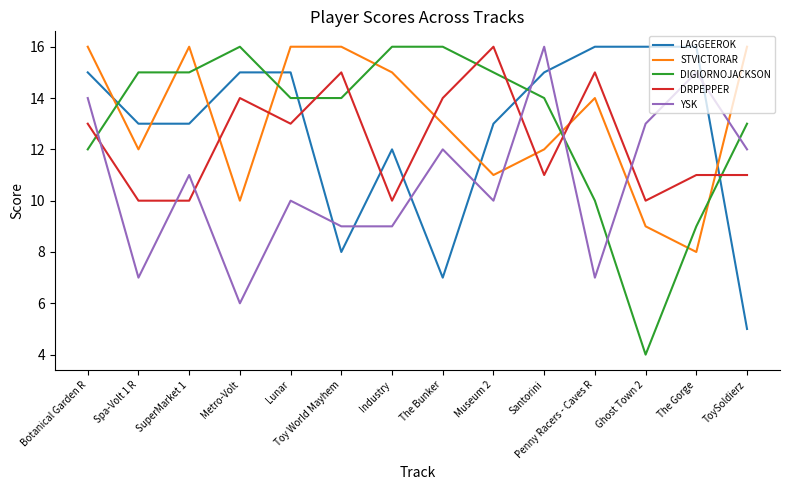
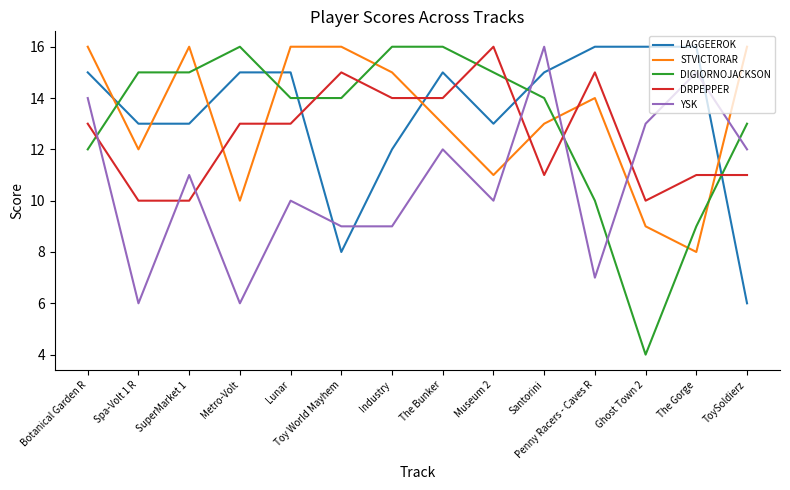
  {
    "LAGGEEROK": {
      "Botanical Garden R": 15,
      "Spa-Volt 1 R": 13,
      "SuperMarket 1": 13,
      "Metro-Volt": 15,
      "Lunar": 15,
      "Toy World Mayhem": 8,
      "Industry": 12,
-     "The Bunker": 7,
+     "The Bunker": 15,
      "Museum 2": 13,
      "Santorini": 15,
      "Penny Racers - Caves R": 16,
      "Ghost Town 2": 16,
-     "ToySoldierz": 5
+     "ToySoldierz": 6
    },
    "STVICTORAR": {
      "Botanical Garden R": 16,
      "Spa-Volt 1 R": 12,
      "SuperMarket 1": 16,
      "Metro-Volt": 10,
      "Lunar": 16,
      "Toy World Mayhem": 16,
      "Industry": 15,
      "The Bunker": 13,
      "Museum 2": 11,
-     "Santorini": 12,
+     "Santorini": 13,
      "Penny Racers - Caves R": 14,
      "Ghost Town 2": 9,
      "The Gorge": 8
    },
    "DIGIORNOJACKSON": {
      "Botanical Garden R": 12,
      "Spa-Volt 1 R": 15,
      "SuperMarket 1": 15,
      "Metro-Volt": 16,
      "Lunar": 14,
      "Toy World Mayhem": 14,
      "Industry": 16,
      "The Bunker": 16,
      "Museum 2": 15,
      "Santorini": 14,
      "Penny Racers - Caves R": 10,
      "Ghost Town 2": 4,
      "The Gorge": 9,
      "ToySoldierz": 13
    },
    "DRPEPPER": {
      "Botanical Garden R": 13,
      "Spa-Volt 1 R": 10,
      "SuperMarket 1": 10,
-     "Metro-Volt": 14,
+     "Metro-Volt": 13,
      "Lunar": 13,
      "Toy World Mayhem": 15,
-     "Industry": 10,
+     "Industry": 14,
      "The Bunker": 14,
      "Museum 2": 16,
      "Santorini": 11,
      "Penny Racers - Caves R": 15,
      "Ghost Town 2": 10,
      "The Gorge": 11,
      "ToySoldierz": 11
    },
    "YSK": {
      "Botanical Garden R": 14,
-     "Spa-Volt 1 R": 7,
+     "Spa-Volt 1 R": 6,
      "SuperMarket 1": 11,
      "Metro-Volt": 6,
      "Lunar": 10,
      "Toy World Mayhem": 9,
      "Industry": 9,
      "The Bunker": 12,
      "Museum 2": 10,
      "Santorini": 16,
      "Penny Racers - Caves R": 7,
      "Ghost Town 2": 13,
      "ToySoldierz": 12
    }
  }
